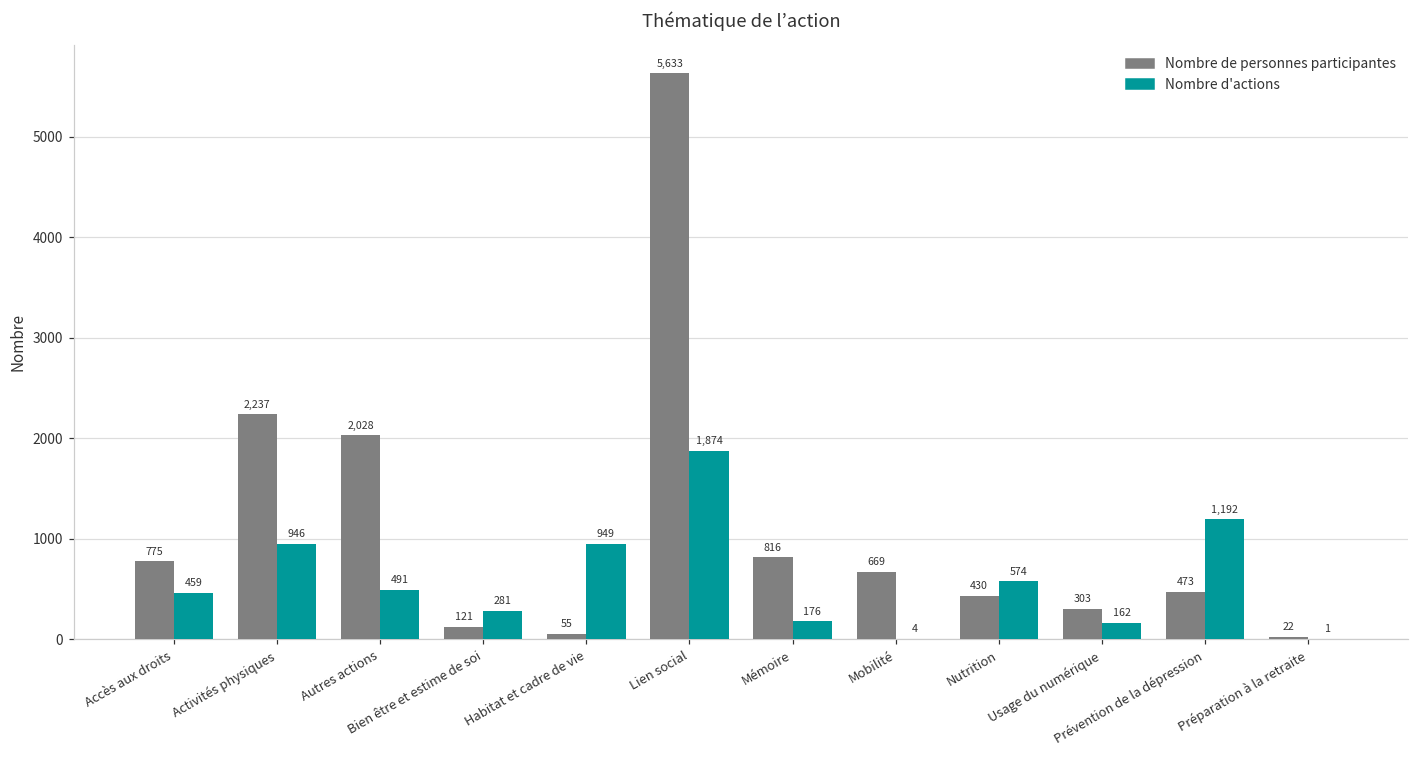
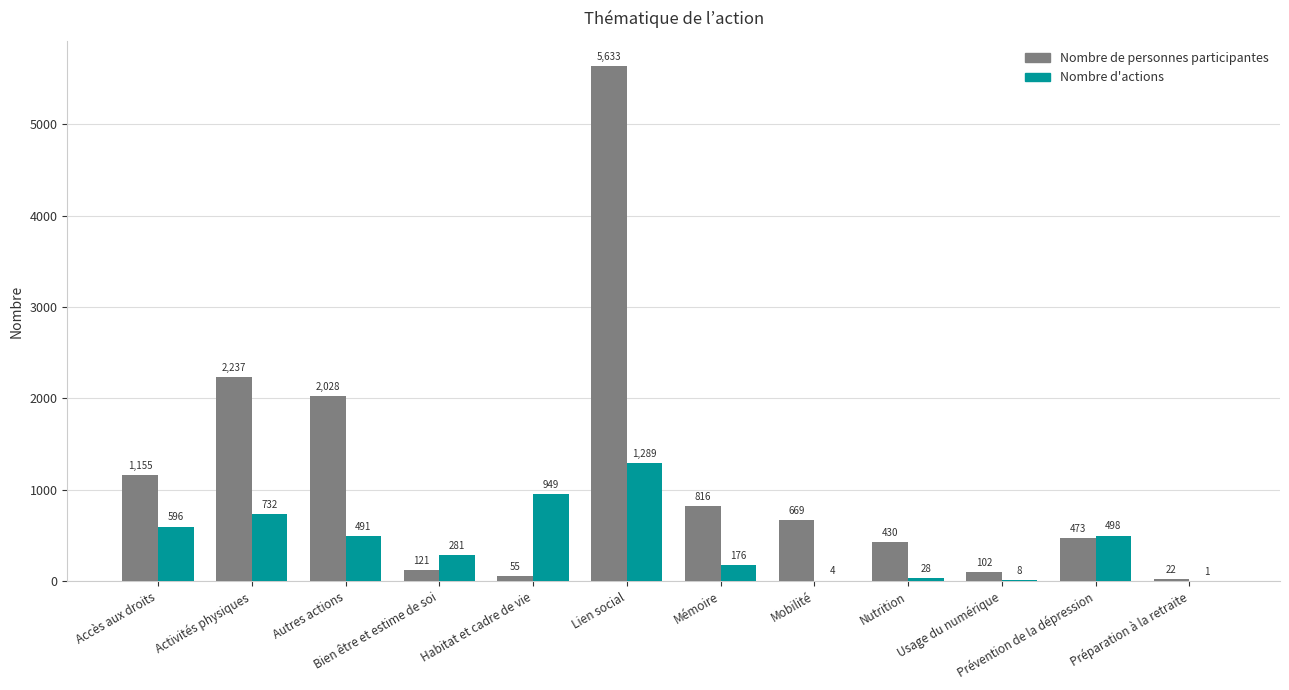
  {
    "Nombre de personnes participantes": {
-     "Accès aux droits": "775",
+     "Accès aux droits": "1,155",
      "Activités physiques": "2,237",
      "Autres actions": "2,028",
      "Bien être et estime de soi": "121",
      "Habitat et cadre de vie": "55",
      "Lien social": "5,633",
      "Mémoire": "816",
      "Mobilité": "669",
      "Nutrition": "430",
-     "Usage du numérique": "303",
+     "Usage du numérique": "102",
      "Prévention de la dépression": "473",
      "Préparation à la retraite": "22"
    },
    "Nombre d'actions": {
-     "Accès aux droits": "459",
-     "Activités physiques": "946",
+     "Accès aux droits": "596",
+     "Activités physiques": "732",
      "Autres actions": "491",
      "Bien être et estime de soi": "281",
      "Habitat et cadre de vie": "949",
-     "Lien social": "1,874",
+     "Lien social": "1,289",
      "Mémoire": "176",
      "Mobilité": "4",
-     "Nutrition": "574",
-     "Usage du numérique": "162",
-     "Prévention de la dépression": "1,192",
+     "Nutrition": "28",
+     "Usage du numérique": "8",
+     "Prévention de la dépression": "498",
      "Préparation à la retraite": "1"
    }
  }
